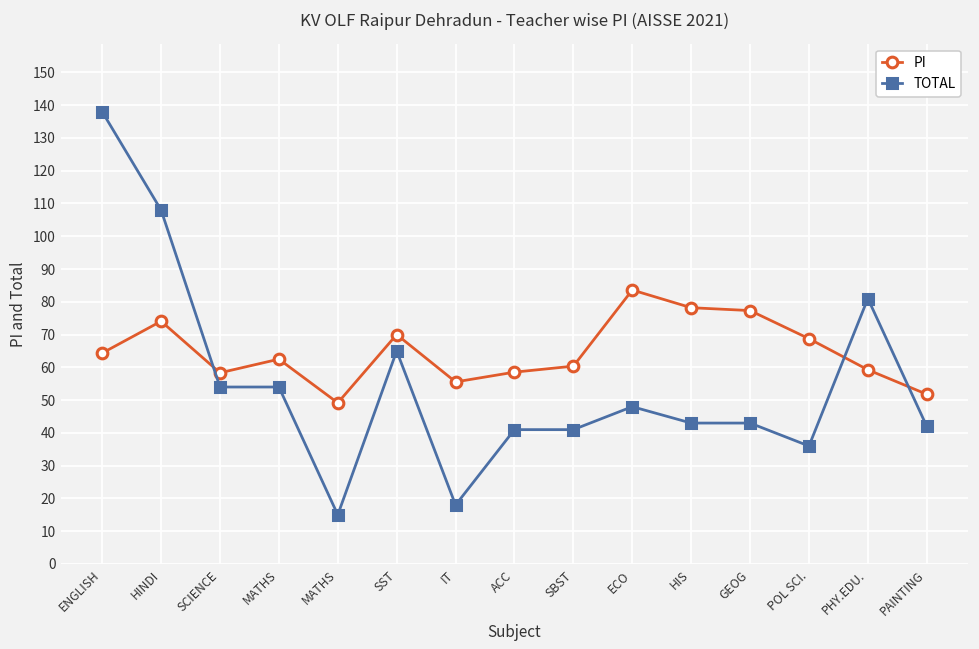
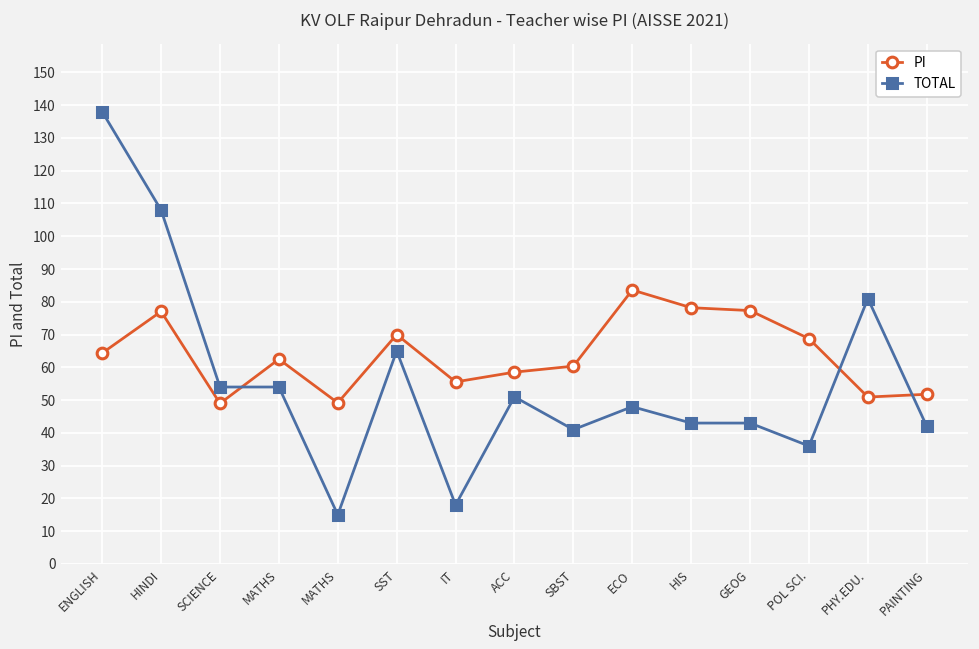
  {
    "PI": {
      "ENGLISH": 64,
-     "HINDI": 74,
-     "SCIENCE": 58,
+     "HINDI": 77,
+     "SCIENCE": 49,
      "SST": 70,
      "IT": 56,
      "ACC": 59,
      "SBST": 60,
      "ECO": 84,
      "HIS": 78,
      "GEOG": 77,
      "POL SCI.": 69,
-     "PHY.EDU.": 59,
+     "PHY.EDU.": 51,
      "PAINTING": 52
    },
    "TOTAL": {
      "ENGLISH": 138,
      "HINDI": 108,
      "SCIENCE": 54,
      "SST": 65,
      "IT": 18,
-     "ACC": 41,
+     "ACC": 51,
      "SBST": 41,
      "ECO": 48,
      "HIS": 43,
      "GEOG": 43,
      "POL SCI.": 36,
      "PHY.EDU.": 81,
      "PAINTING": 42
    }
  }
